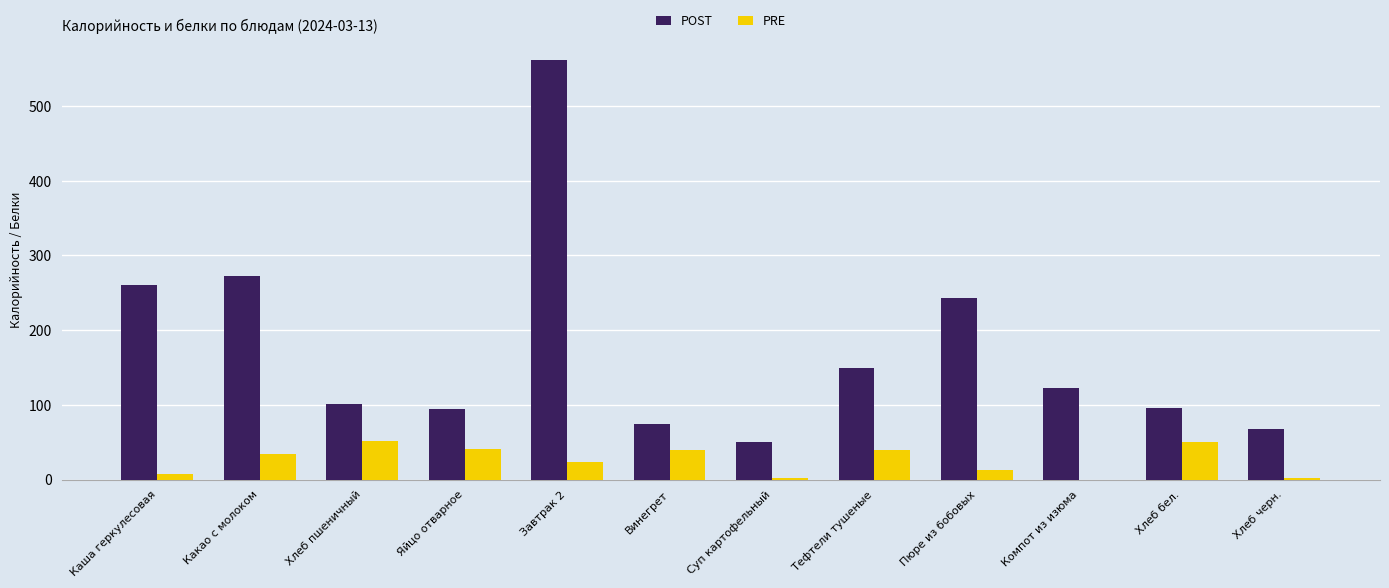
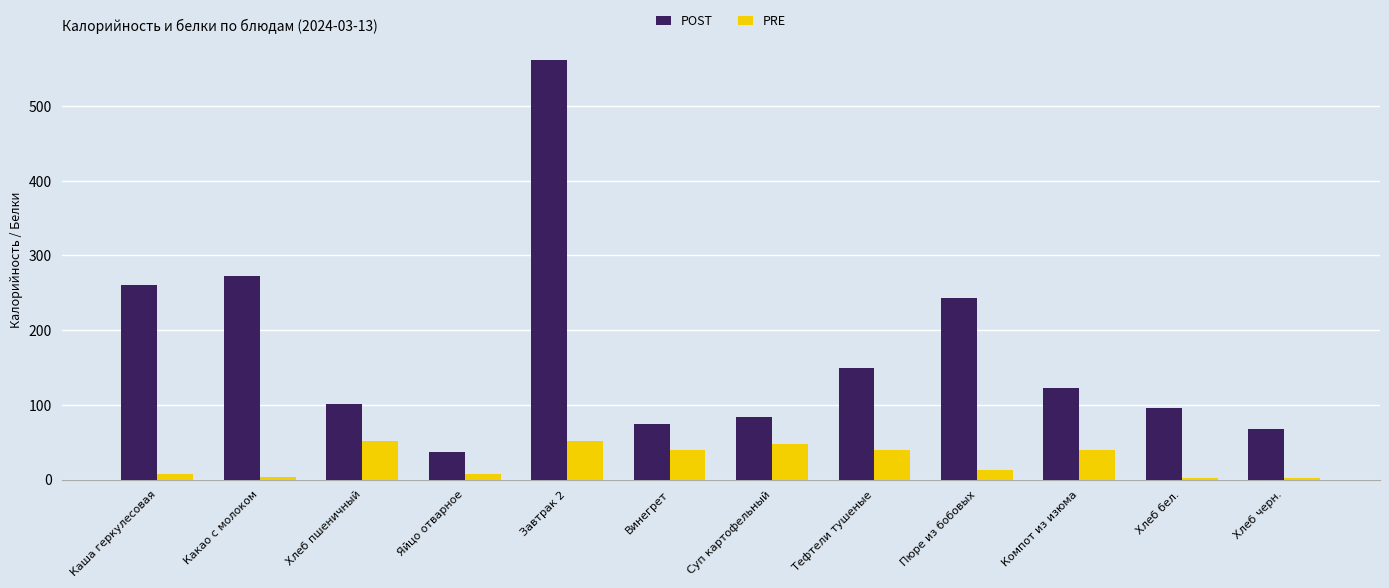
  {
    "POST": {
      "Каша геркулесовая": 260,
      "Какао с молоком": 270,
      "Хлеб пшеничный": 100,
-     "Яйцо отварное": 100,
+     "Яйцо отварное": 40,
      "Завтрак 2": 560,
      "Винегрет": 70,
-     "Суп картофельный": 50,
+     "Суп картофельный": 80,
      "Тефтели тушеные": 150,
      "Пюре из бобовых": 240,
      "Компот из изюма": 120,
      "Хлеб бел.": 100,
      "Хлеб черн.": 70
    },
    "PRE": {
      "Каша геркулесовая": 10,
-     "Какао с молоком": 30,
+     "Какао с молоком": 0,
      "Хлеб пшеничный": 50,
-     "Яйцо отварное": 40,
-     "Завтрак 2": 20,
+     "Яйцо отварное": 10,
+     "Завтрак 2": 50,
      "Винегрет": 40,
-     "Суп картофельный": 0,
+     "Суп картофельный": 50,
      "Тефтели тушеные": 40,
      "Пюре из бобовых": 10,
-     "Компот из изюма": 0,
-     "Хлеб бел.": 50
+     "Компот из изюма": 40,
+     "Хлеб бел.": 0
    }
  }
